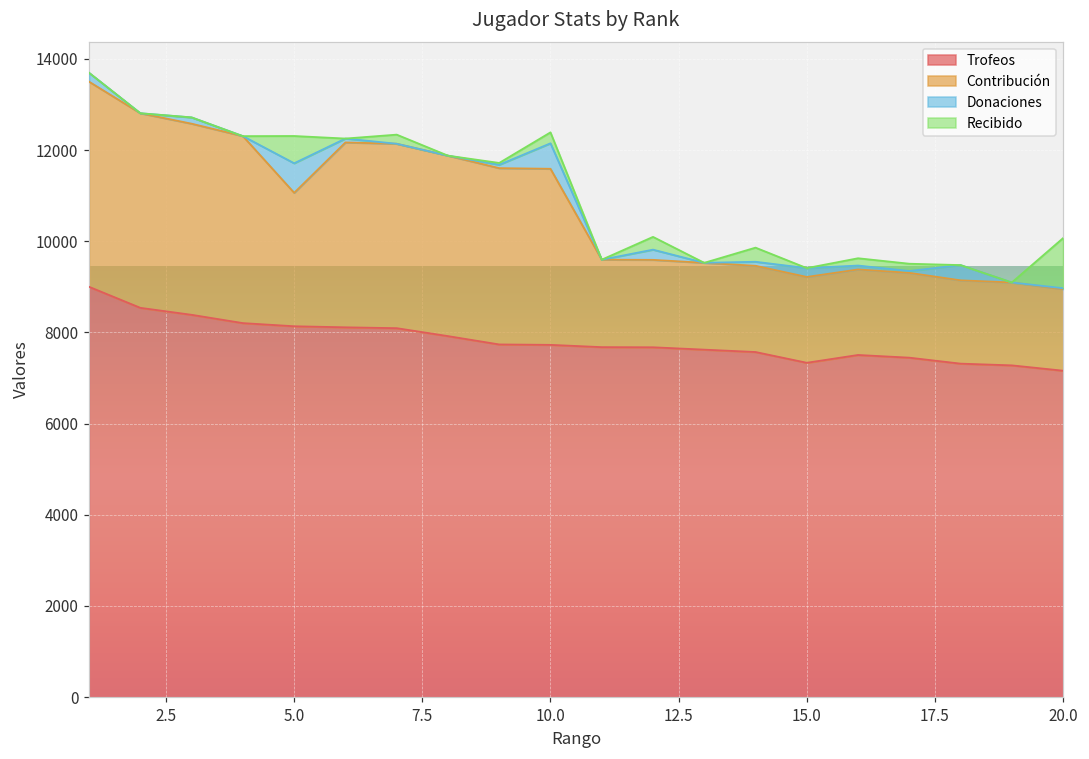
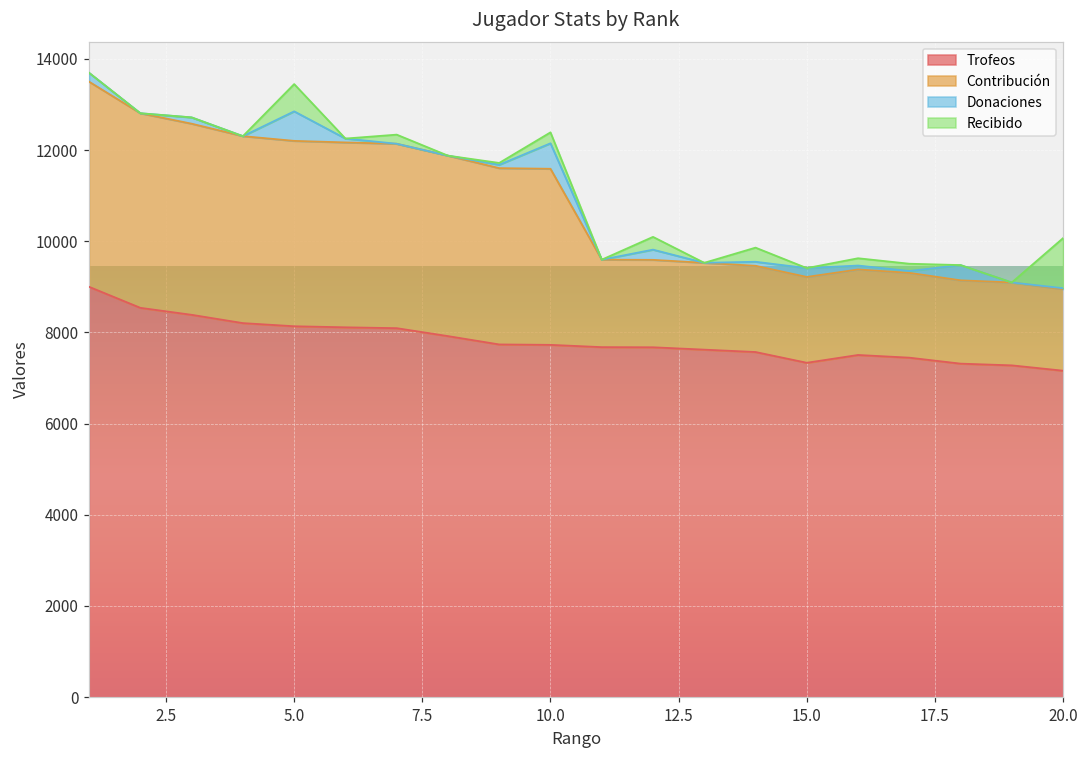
  {
    "Trofeos": {
      "5.0": 8100,
      "10.0": 7700,
      "15.0": 7300,
      "20.0": 7200
    },
    "Contribución": {
-     "5.0": 2900,
+     "5.0": 4100,
      "10.0": 3900,
      "15.0": 1900
    },
    "Donaciones": {
      "5.0": 600,
      "10.0": 600
    },
    "Recibido": {
      "5.0": 600,
      "10.0": 200,
      "20.0": 1100
    }
  }
